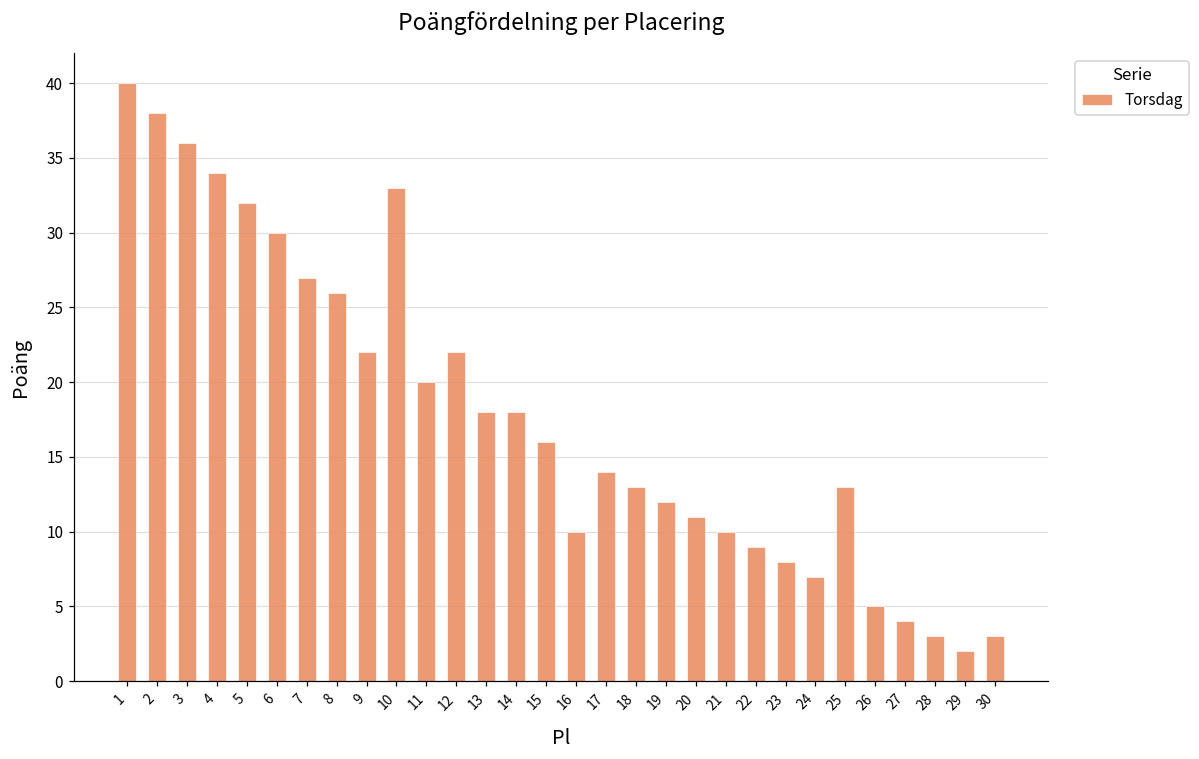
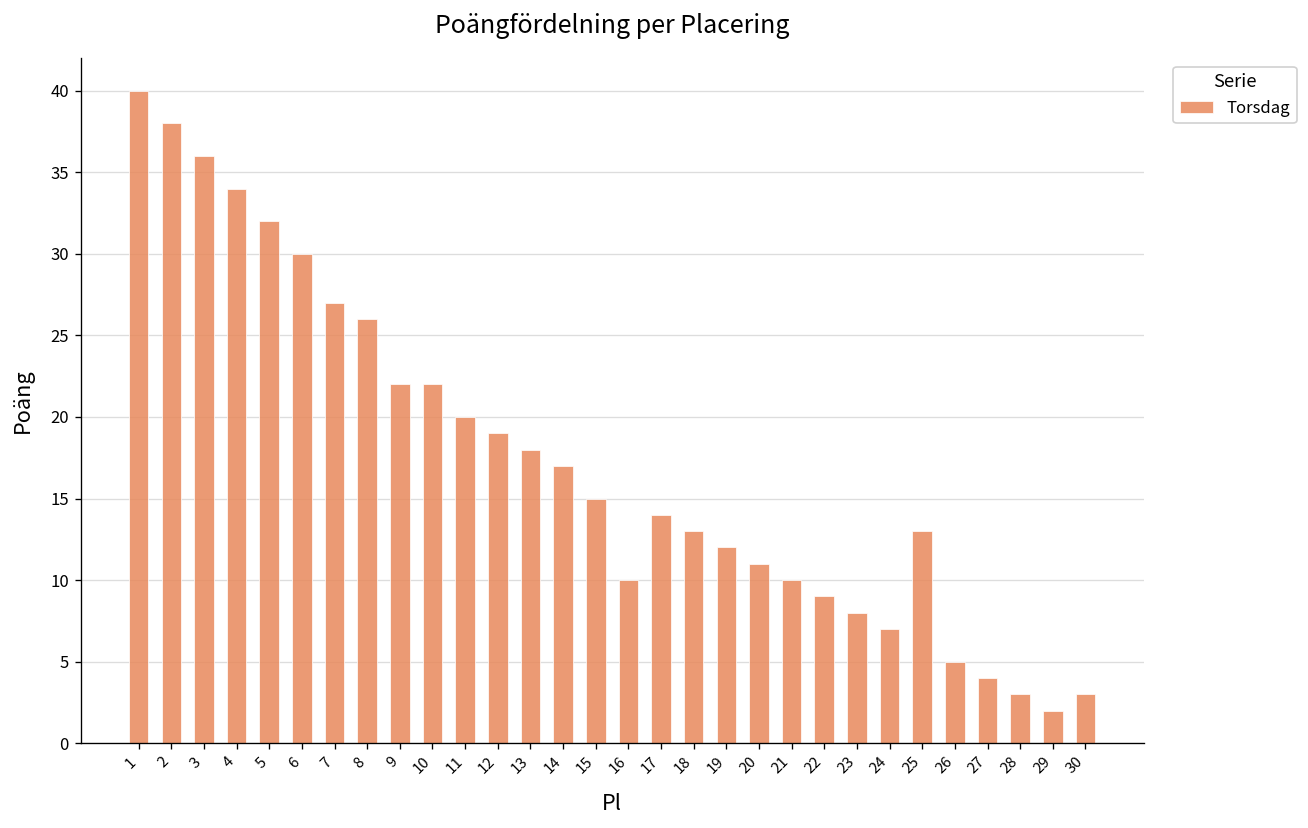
  {
    "1": 40,
    "2": 38,
    "3": 36,
    "4": 34,
    "5": 32,
    "6": 30,
    "7": 27,
    "8": 26,
    "9": 22,
-   "10": 33,
+   "10": 22,
    "11": 20,
-   "12": 22,
+   "12": 19,
    "13": 18,
-   "14": 18,
-   "15": 16,
+   "14": 17,
+   "15": 15,
    "16": 10,
    "17": 14,
    "18": 13,
    "19": 12,
    "20": 11,
    "21": 10,
    "22": 9,
    "23": 8,
    "24": 7,
    "25": 13,
    "26": 5,
    "27": 4,
    "28": 3,
    "29": 2,
    "30": 3
  }
